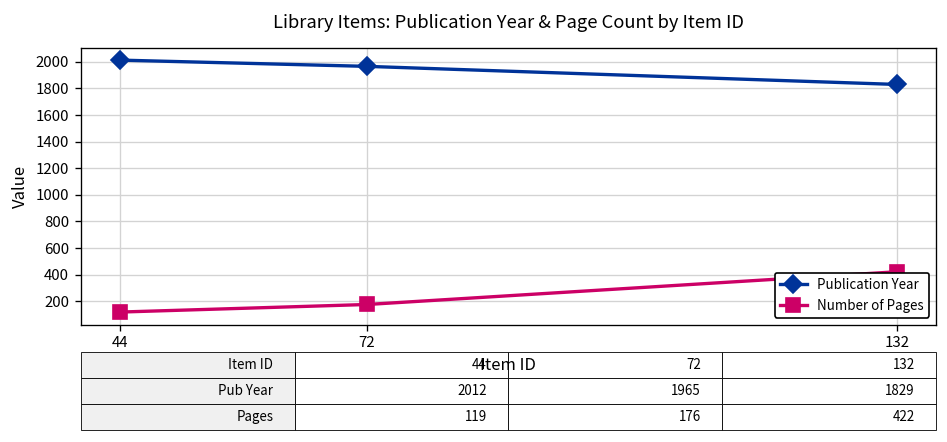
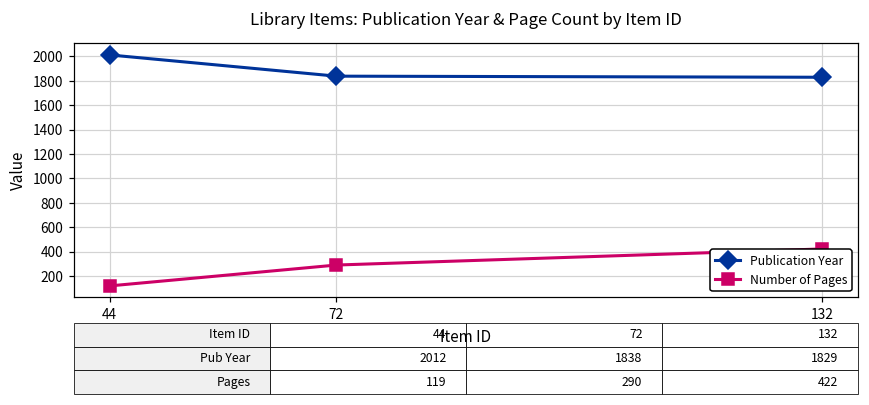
  {
    "Publication Year": {
-     "72": 1965
+     "72": 1838
    },
    "Number of Pages": {
-     "72": 176
+     "72": 290
    }
  }
